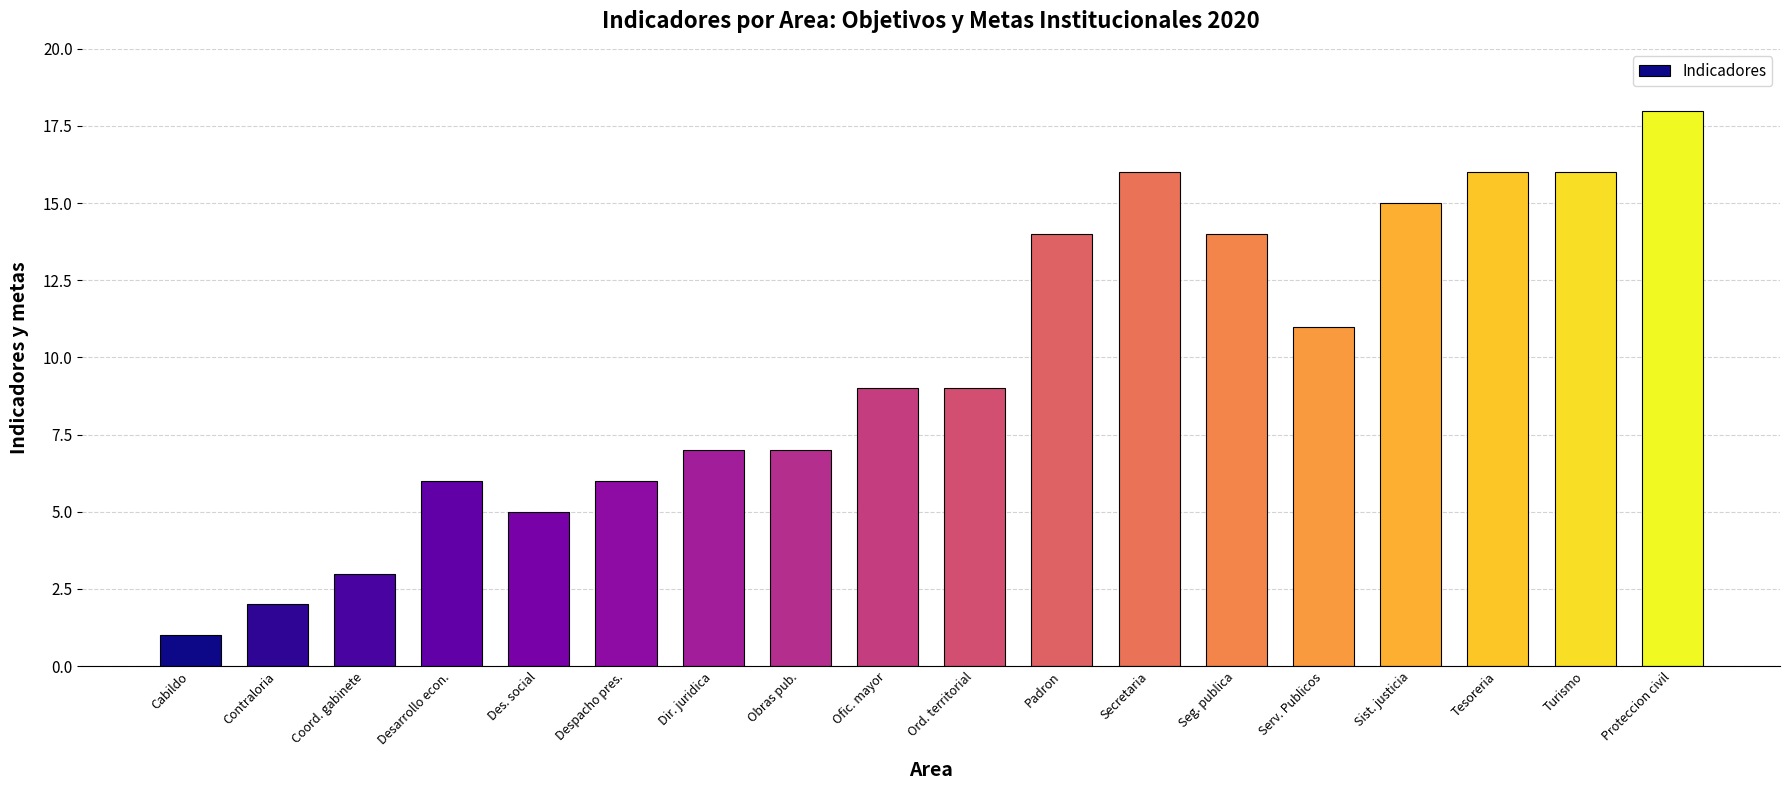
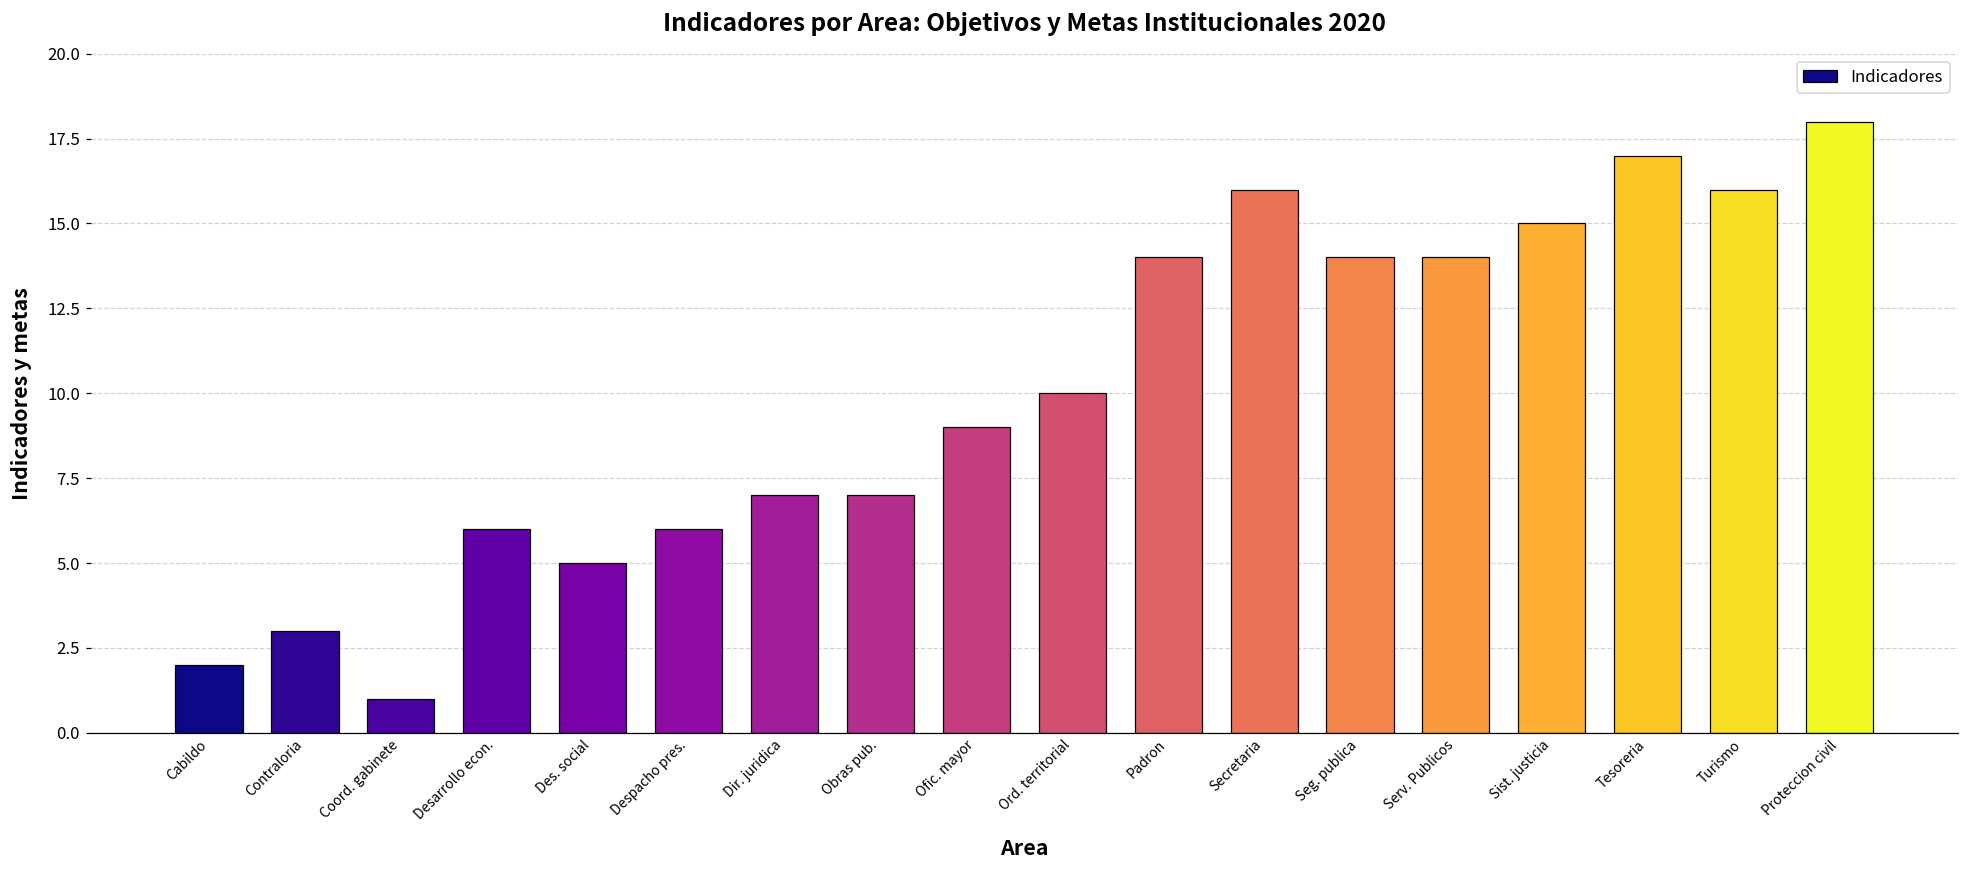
  {
-   "Cabildo": 1,
-   "Contraloria": 2,
-   "Coord. gabinete": 3,
+   "Cabildo": 2,
+   "Contraloria": 3,
+   "Coord. gabinete": 1,
    "Desarrollo econ.": 6,
    "Des. social": 5,
    "Despacho pres.": 6,
    "Dir. juridica": 7,
    "Obras pub.": 7,
    "Ofic. mayor": 9,
-   "Ord. territorial": 9,
+   "Ord. territorial": 10,
    "Padron": 14,
    "Secretaria": 16,
    "Seg. publica": 14,
-   "Serv. Publicos": 11,
+   "Serv. Publicos": 14,
    "Sist. justicia": 15,
-   "Tesoreria": 16,
+   "Tesoreria": 17,
    "Turismo": 16,
    "Proteccion civil": 18
  }
